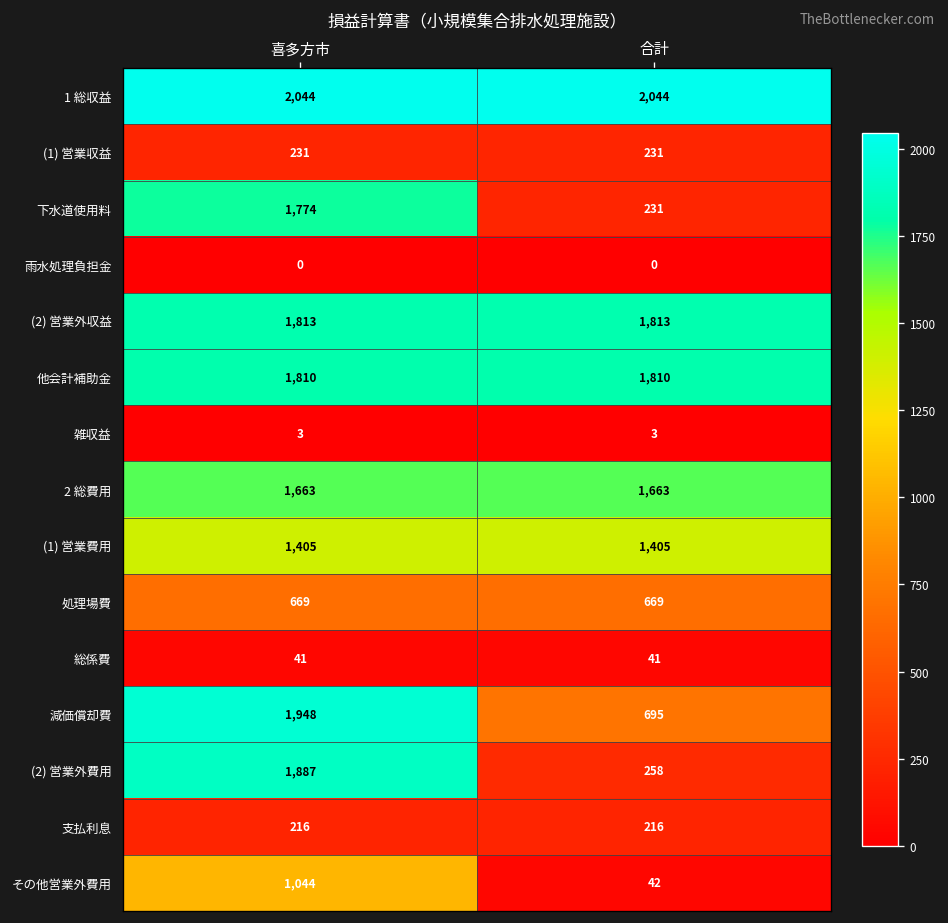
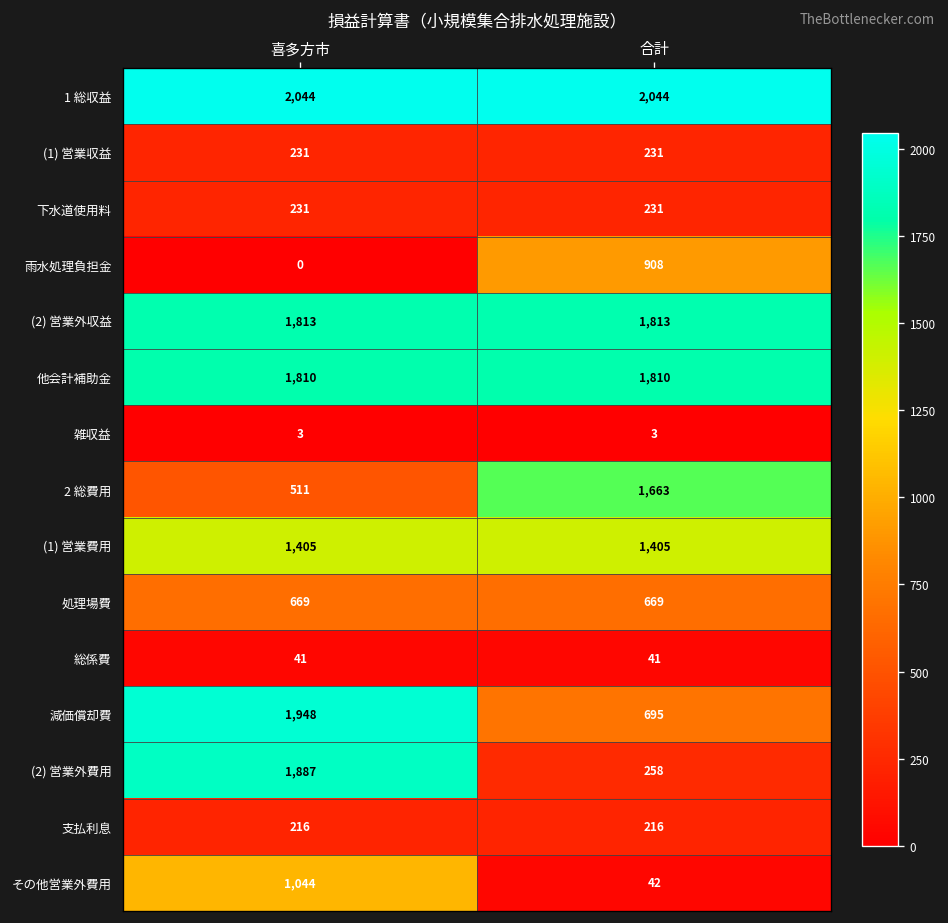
  {
    "1 総収益": {
      "喜多方市": "2,044",
      "合計": "2,044"
    },
    "(1) 営業収益": {
      "喜多方市": "231",
      "合計": "231"
    },
    "下水道使用料": {
-     "喜多方市": "1,774",
+     "喜多方市": "231",
      "合計": "231"
    },
    "雨水処理負担金": {
      "喜多方市": "0",
-     "合計": "0"
+     "合計": "908"
    },
    "(2) 営業外収益": {
      "喜多方市": "1,813",
      "合計": "1,813"
    },
    "他会計補助金": {
      "喜多方市": "1,810",
      "合計": "1,810"
    },
    "雑収益": {
      "喜多方市": "3",
      "合計": "3"
    },
    "2 総費用": {
-     "喜多方市": "1,663",
+     "喜多方市": "511",
      "合計": "1,663"
    },
    "(1) 営業費用": {
      "喜多方市": "1,405",
      "合計": "1,405"
    },
    "処理場費": {
      "喜多方市": "669",
      "合計": "669"
    },
    "総係費": {
      "喜多方市": "41",
      "合計": "41"
    },
    "減価償却費": {
      "喜多方市": "1,948",
      "合計": "695"
    },
    "(2) 営業外費用": {
      "喜多方市": "1,887",
      "合計": "258"
    },
    "支払利息": {
      "喜多方市": "216",
      "合計": "216"
    },
    "その他営業外費用": {
      "喜多方市": "1,044",
      "合計": "42"
    }
  }
